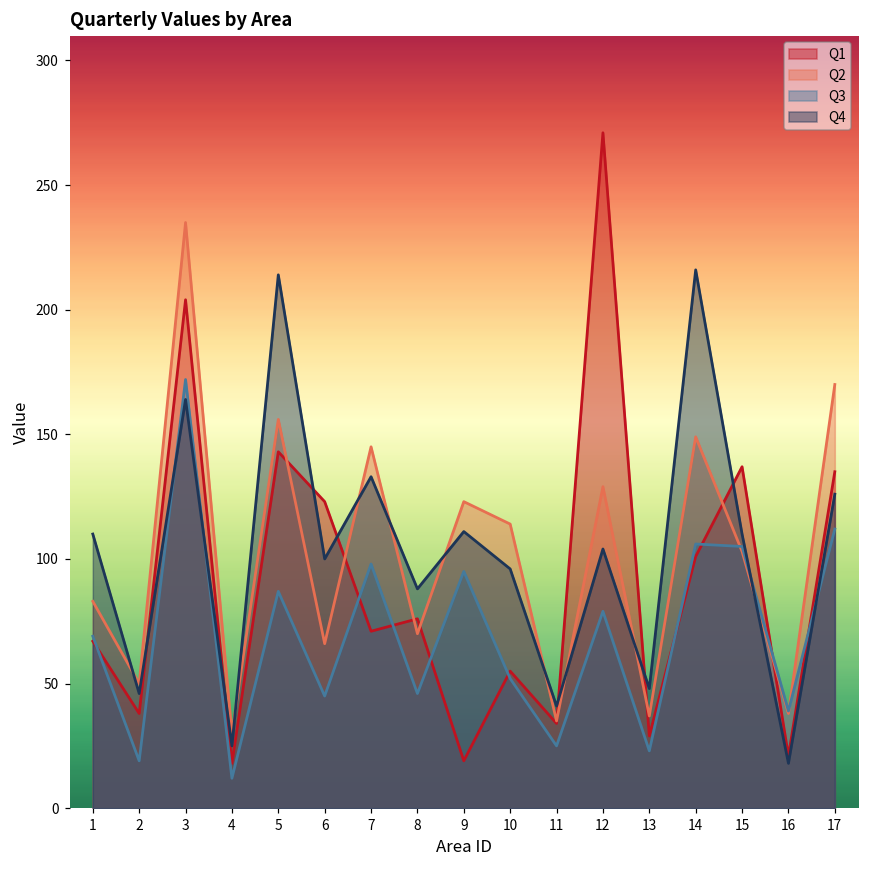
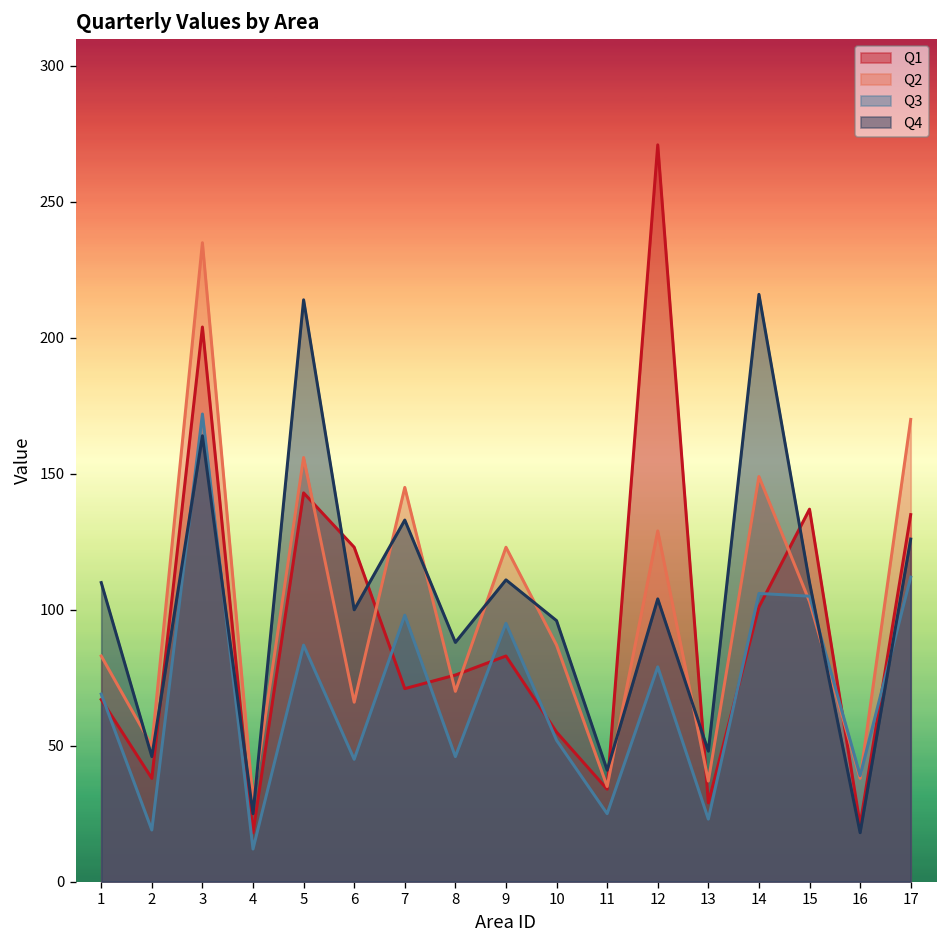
  {
    "Q1": {
      "1": 67,
      "2": 38,
      "3": 204,
      "4": 18,
      "5": 143,
      "6": 123,
      "7": 71,
      "8": 76,
-     "9": 19,
+     "9": 83,
      "10": 55,
      "12": 271,
      "13": 29,
      "14": 101,
      "15": 137,
      "16": 21,
      "17": 135
    },
    "Q2": {
      "1": 83,
      "2": 50,
      "3": 235,
      "4": 30,
      "5": 156,
      "6": 66,
      "7": 145,
      "8": 70,
      "9": 123,
-     "10": 114,
+     "10": 87,
      "12": 129,
      "13": 37,
      "14": 149,
      "15": 103,
      "17": 170
    },
    "Q3": {
      "1": 69,
      "2": 19,
      "3": 172,
      "4": 12,
      "5": 87,
      "6": 45,
      "7": 98,
      "8": 46,
      "9": 95,
      "10": 52,
      "11": 25,
      "12": 79,
      "13": 23,
      "14": 106,
      "15": 105,
      "17": 112
    },
    "Q4": {
      "1": 110,
      "2": 46,
      "3": 164,
      "4": 25,
      "5": 214,
      "6": 100,
      "7": 133,
      "8": 88,
      "9": 111,
      "10": 96,
      "11": 41,
      "12": 104,
      "13": 48,
      "14": 216,
      "15": 110,
      "16": 18,
      "17": 126
    }
  }
